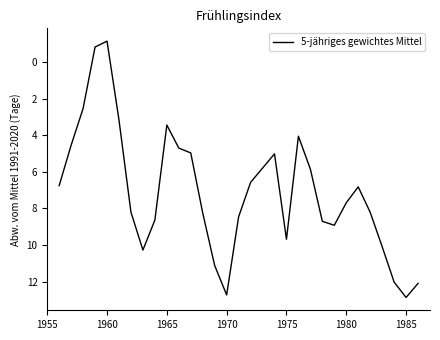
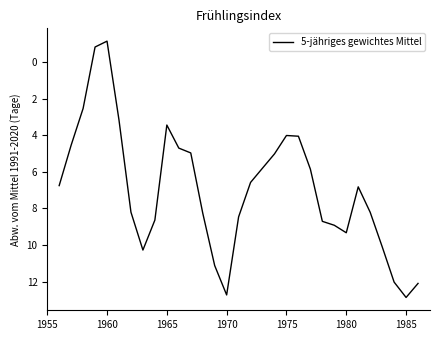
  {
    "1960": -1.1,
    "1965": 3.4,
    "1970": 12.7,
-   "1975": 9.7,
-   "1980": 7.7,
+   "1975": 4.0,
+   "1980": 9.3,
    "1985": 12.9
  }
